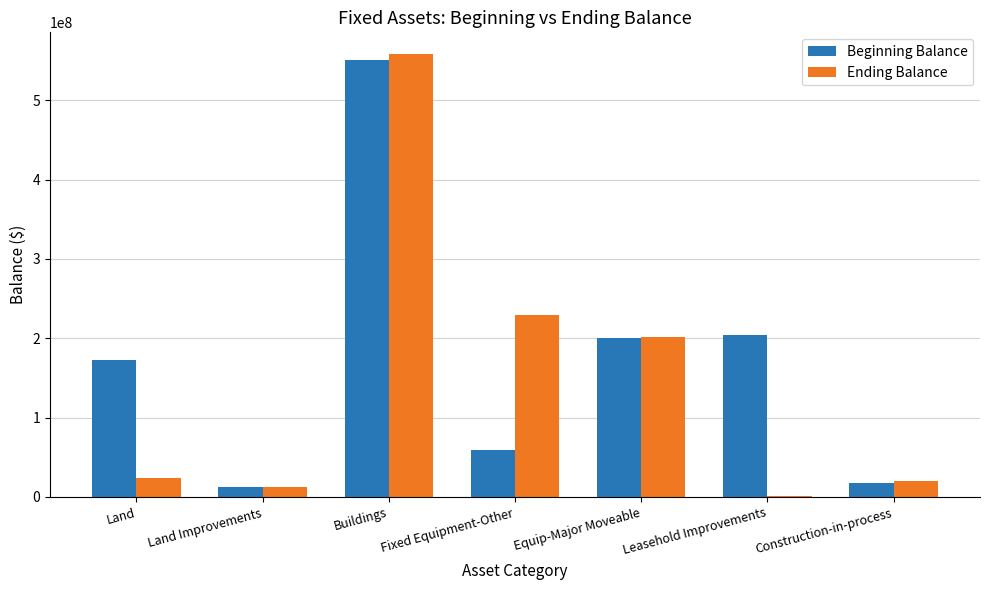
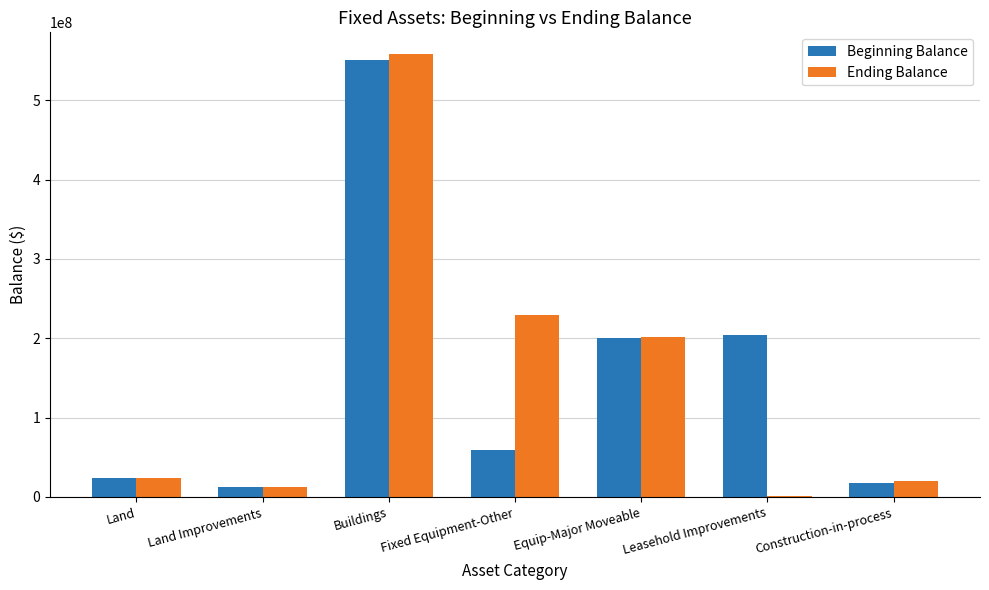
  {
    "Beginning Balance": {
-     "Land": 170000000,
+     "Land": 20000000,
      "Land Improvements": 10000000,
      "Buildings": 550000000,
      "Fixed Equipment-Other": 60000000,
      "Equip-Major Moveable": 200000000,
      "Leasehold Improvements": 200000000,
      "Construction-in-process": 20000000
    },
    "Ending Balance": {
      "Land": 20000000,
      "Land Improvements": 10000000,
      "Buildings": 560000000,
      "Fixed Equipment-Other": 230000000,
      "Equip-Major Moveable": 200000000,
      "Construction-in-process": 20000000
    }
  }
